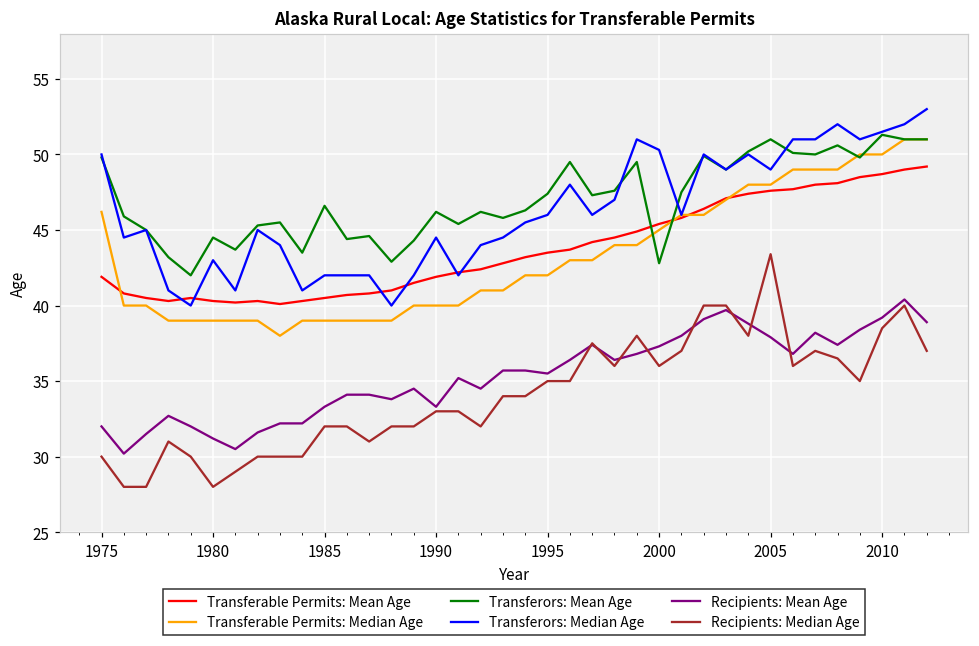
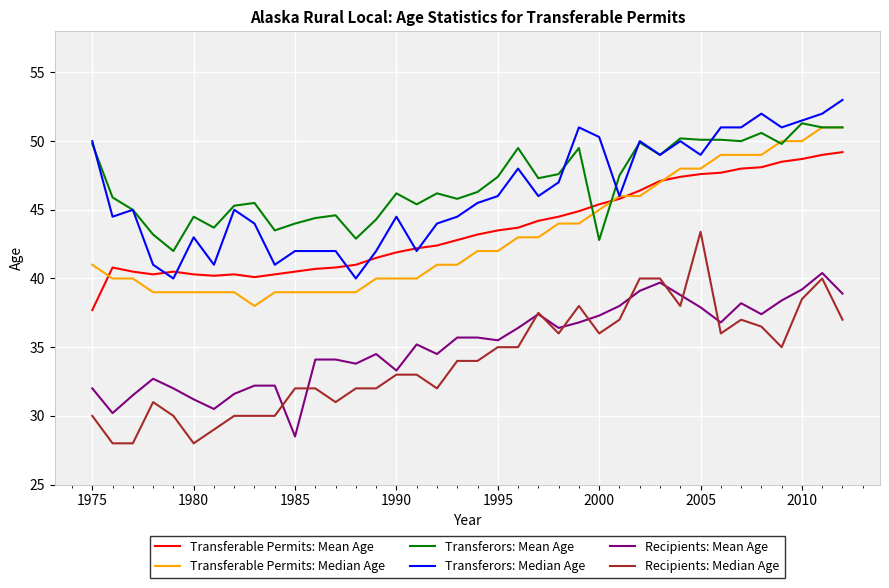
  {
    "Transferable Permits: Mean Age": {
-     "1975": 41.9,
+     "1975": 37.7,
      "1980": 40.3,
      "1985": 40.5,
      "1990": 41.9,
      "1995": 43.5,
      "2000": 45.4,
      "2005": 47.6,
      "2010": 48.7
    },
    "Transferable Permits: Median Age": {
-     "1975": 46.2,
+     "1975": 41.0,
      "1980": 39.0,
      "1985": 39.0,
      "1990": 40.0,
      "1995": 42.0,
      "2000": 45.0,
      "2005": 48.0,
      "2010": 50.0
    },
    "Transferors: Mean Age": {
      "1975": 49.8,
      "1980": 44.5,
-     "1985": 46.6,
+     "1985": 44.0,
      "1990": 46.2,
      "1995": 47.4,
      "2000": 42.8,
-     "2005": 51.0,
+     "2005": 50.1,
      "2010": 51.3
    },
    "Transferors: Median Age": {
      "1975": 50.0,
      "1980": 43.0,
      "1985": 42.0,
      "1990": 44.5,
      "1995": 46.0,
      "2000": 50.3,
      "2005": 49.0,
      "2010": 51.5
    },
    "Recipients: Mean Age": {
      "1975": 32.0,
      "1980": 31.2,
-     "1985": 33.3,
+     "1985": 28.5,
      "1990": 33.3,
      "1995": 35.5,
      "2000": 37.3,
      "2005": 37.9,
      "2010": 39.2
    },
    "Recipients: Median Age": {
      "1975": 30.0,
      "1980": 28.0,
      "1985": 32.0,
      "1990": 33.0,
      "1995": 35.0,
      "2000": 36.0,
      "2005": 43.4,
      "2010": 38.5
    }
  }
